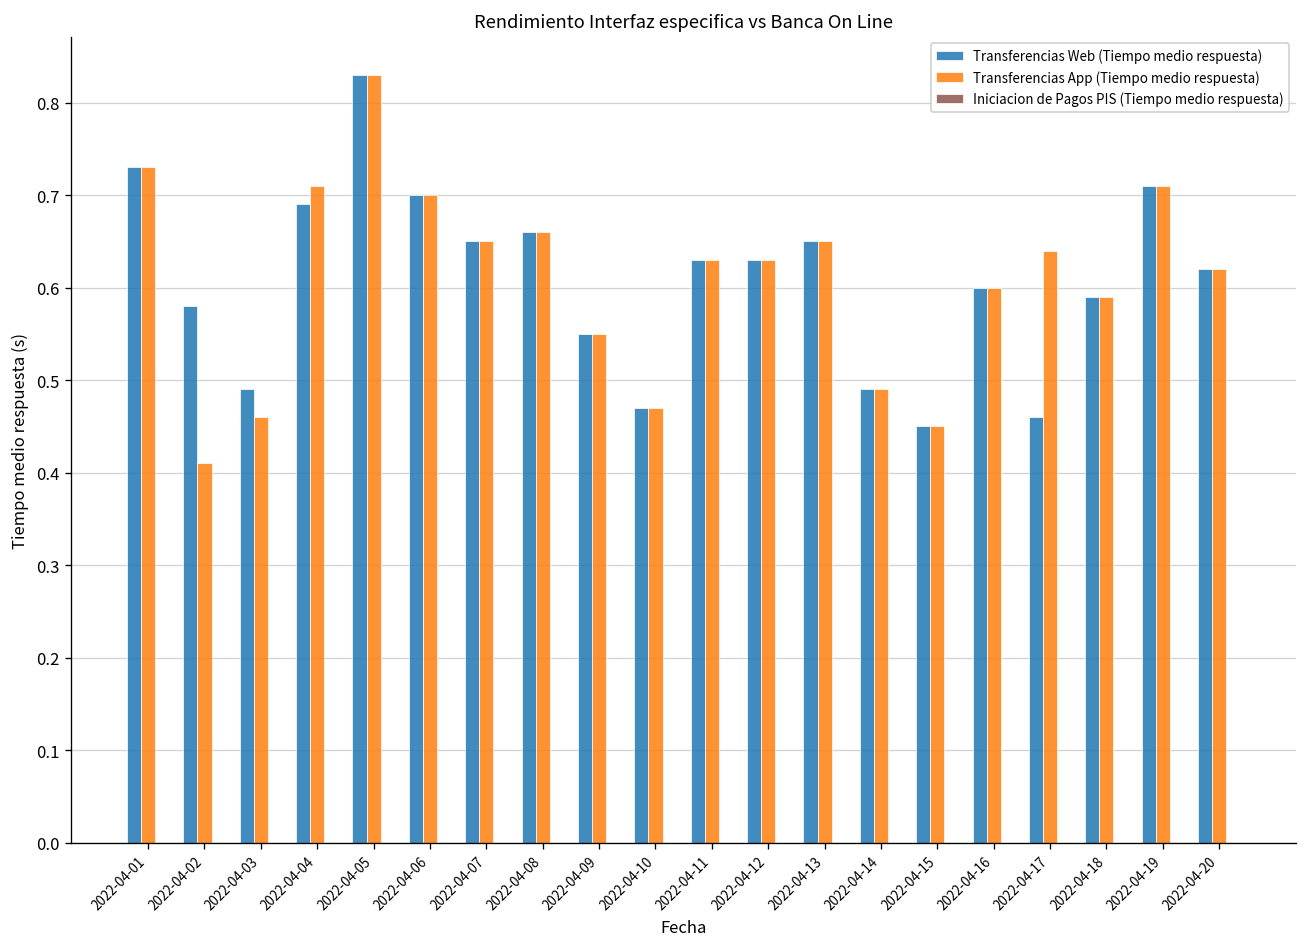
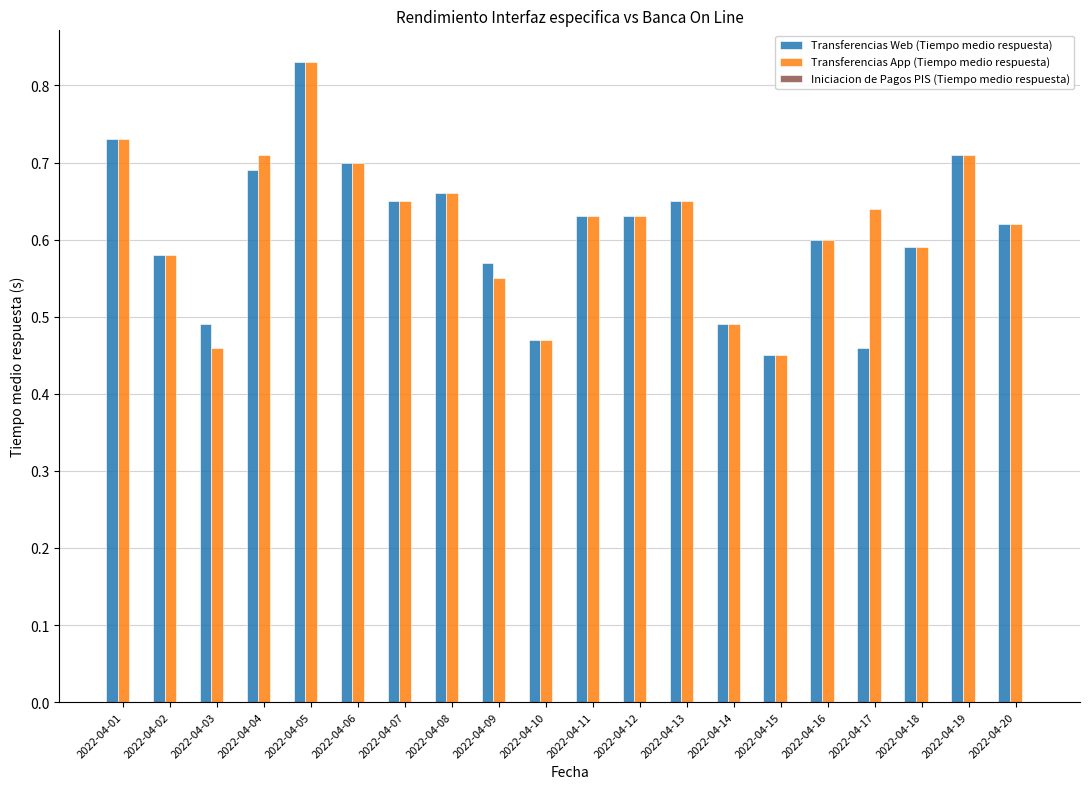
  {
    "Transferencias Web (Tiempo medio respuesta)": {
      "2022-04-01": 0.73,
      "2022-04-02": 0.58,
      "2022-04-03": 0.49,
      "2022-04-04": 0.69,
      "2022-04-05": 0.83,
      "2022-04-06": 0.70,
      "2022-04-07": 0.65,
      "2022-04-08": 0.66,
-     "2022-04-09": 0.55,
+     "2022-04-09": 0.57,
      "2022-04-10": 0.47,
      "2022-04-11": 0.63,
      "2022-04-12": 0.63,
      "2022-04-13": 0.65,
      "2022-04-14": 0.49,
      "2022-04-15": 0.45,
      "2022-04-16": 0.60,
      "2022-04-17": 0.46,
      "2022-04-18": 0.59,
      "2022-04-19": 0.71,
      "2022-04-20": 0.62
    },
    "Transferencias App (Tiempo medio respuesta)": {
      "2022-04-01": 0.73,
-     "2022-04-02": 0.41,
+     "2022-04-02": 0.58,
      "2022-04-03": 0.46,
      "2022-04-04": 0.71,
      "2022-04-05": 0.83,
      "2022-04-06": 0.70,
      "2022-04-07": 0.65,
      "2022-04-08": 0.66,
      "2022-04-09": 0.55,
      "2022-04-10": 0.47,
      "2022-04-11": 0.63,
      "2022-04-12": 0.63,
      "2022-04-13": 0.65,
      "2022-04-14": 0.49,
      "2022-04-15": 0.45,
      "2022-04-16": 0.60,
      "2022-04-17": 0.64,
      "2022-04-18": 0.59,
      "2022-04-19": 0.71,
      "2022-04-20": 0.62
    },
    "Iniciacion de Pagos PIS (Tiempo medio respuesta)": {
      "2022-04-01": 0.00,
      "2022-04-02": 0.00,
      "2022-04-03": 0.00,
      "2022-04-04": 0.00,
      "2022-04-05": 0.00,
      "2022-04-06": 0.00,
      "2022-04-07": 0.00,
      "2022-04-08": 0.00,
      "2022-04-09": 0.00,
      "2022-04-10": 0.00,
      "2022-04-11": 0.00,
      "2022-04-12": 0.00,
      "2022-04-13": 0.00,
      "2022-04-14": 0.00,
      "2022-04-15": 0.00,
      "2022-04-16": 0.00,
      "2022-04-17": 0.00,
      "2022-04-18": 0.00,
      "2022-04-19": 0.00,
      "2022-04-20": 0.00
    }
  }
